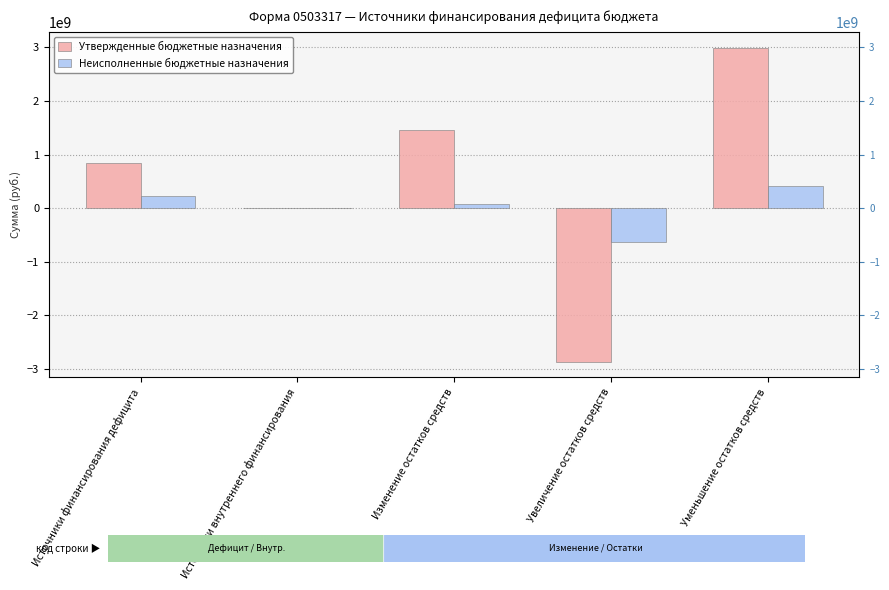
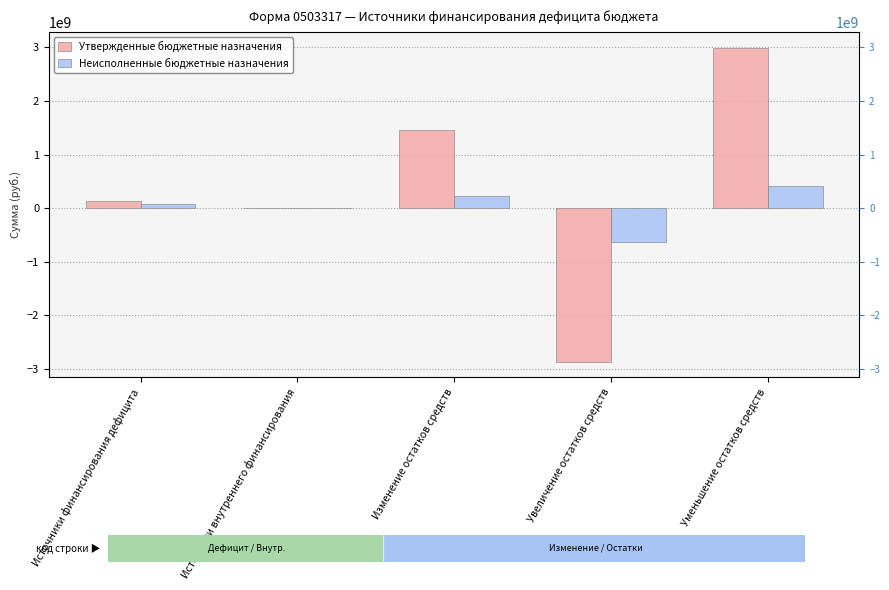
  {
    "Утвержденные бюджетные назначения": {
-     "Источники финансирования дефицита": 900000000,
+     "Источники финансирования дефицита": 100000000,
      "Источники внутреннего финансирования": 0,
      "Изменение остатков средств": 1500000000,
      "Увеличение остатков средств": -2900000000,
      "Уменьшение остатков средств": 3000000000
    },
    "Неисполненные бюджетные назначения": {
-     "Источники финансирования дефицита": 200000000,
+     "Источники финансирования дефицита": 100000000,
      "Источники внутреннего финансирования": 0,
-     "Изменение остатков средств": 100000000,
+     "Изменение остатков средств": 200000000,
      "Увеличение остатков средств": -600000000,
      "Уменьшение остатков средств": 400000000
    }
  }
